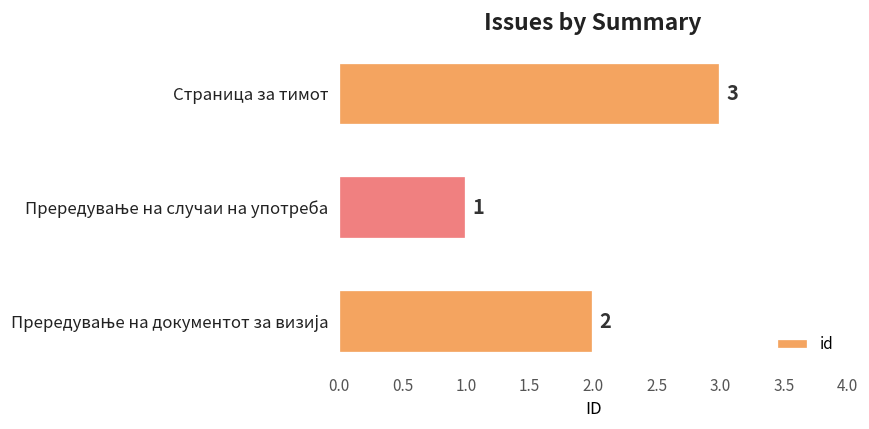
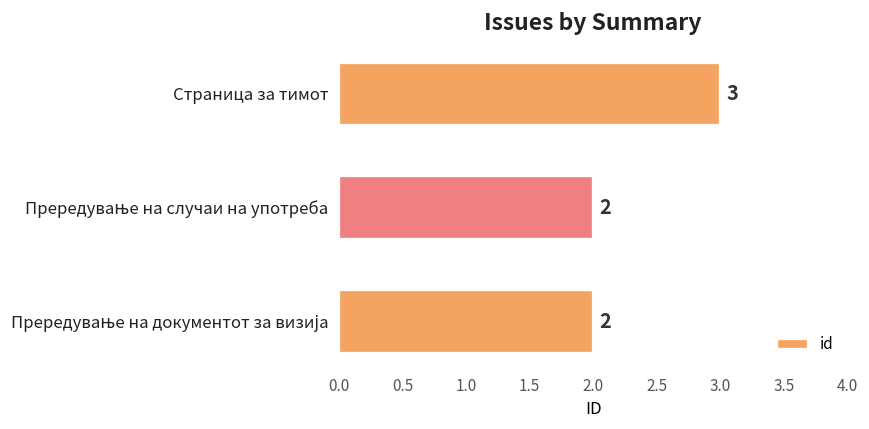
  {
    "Страница за тимот": 3,
-   "Прередување на случаи на употреба": 1,
+   "Прередување на случаи на употреба": 2,
    "Прередување на документот за визија": 2
  }
